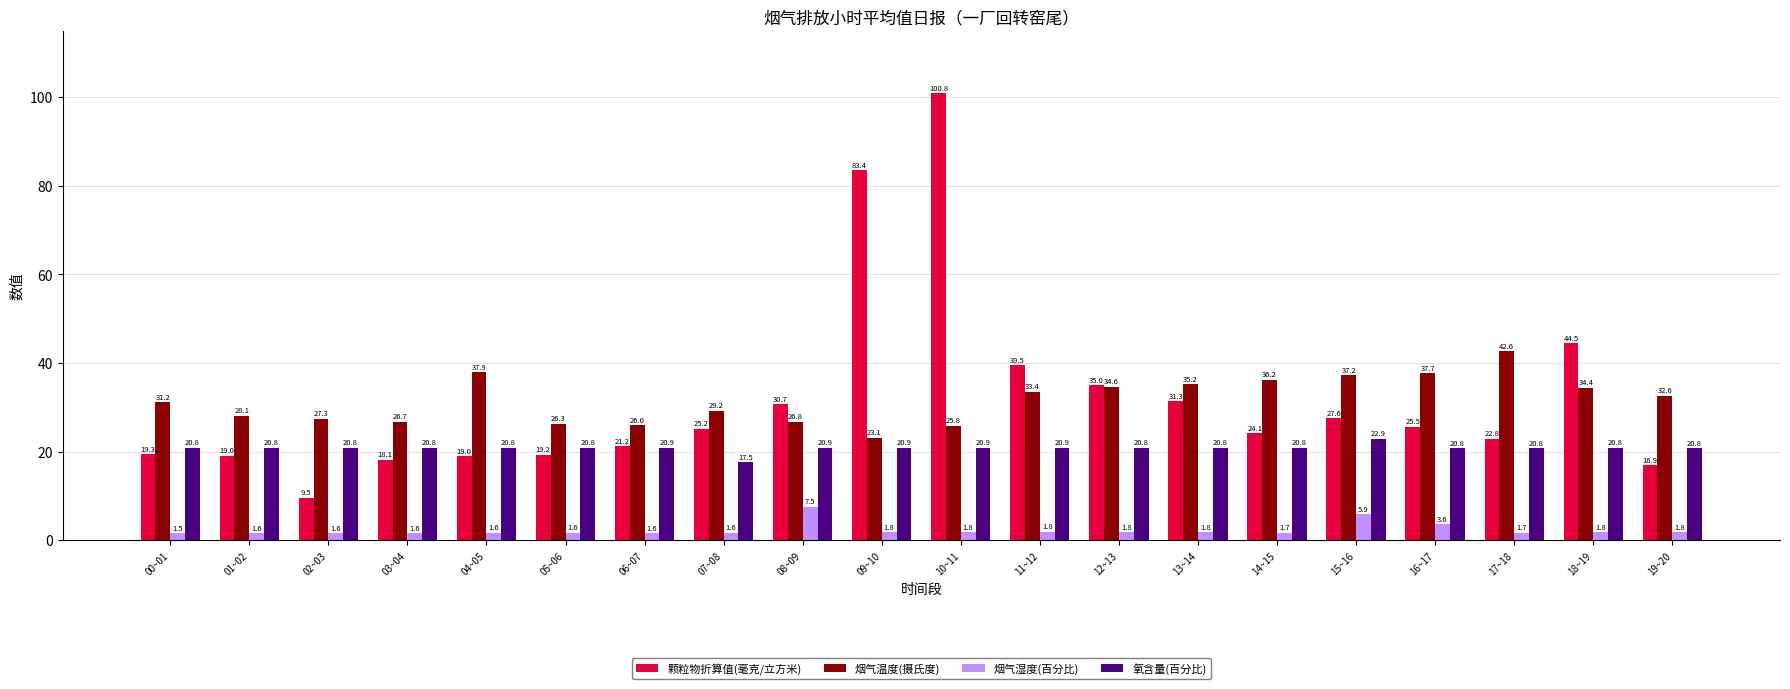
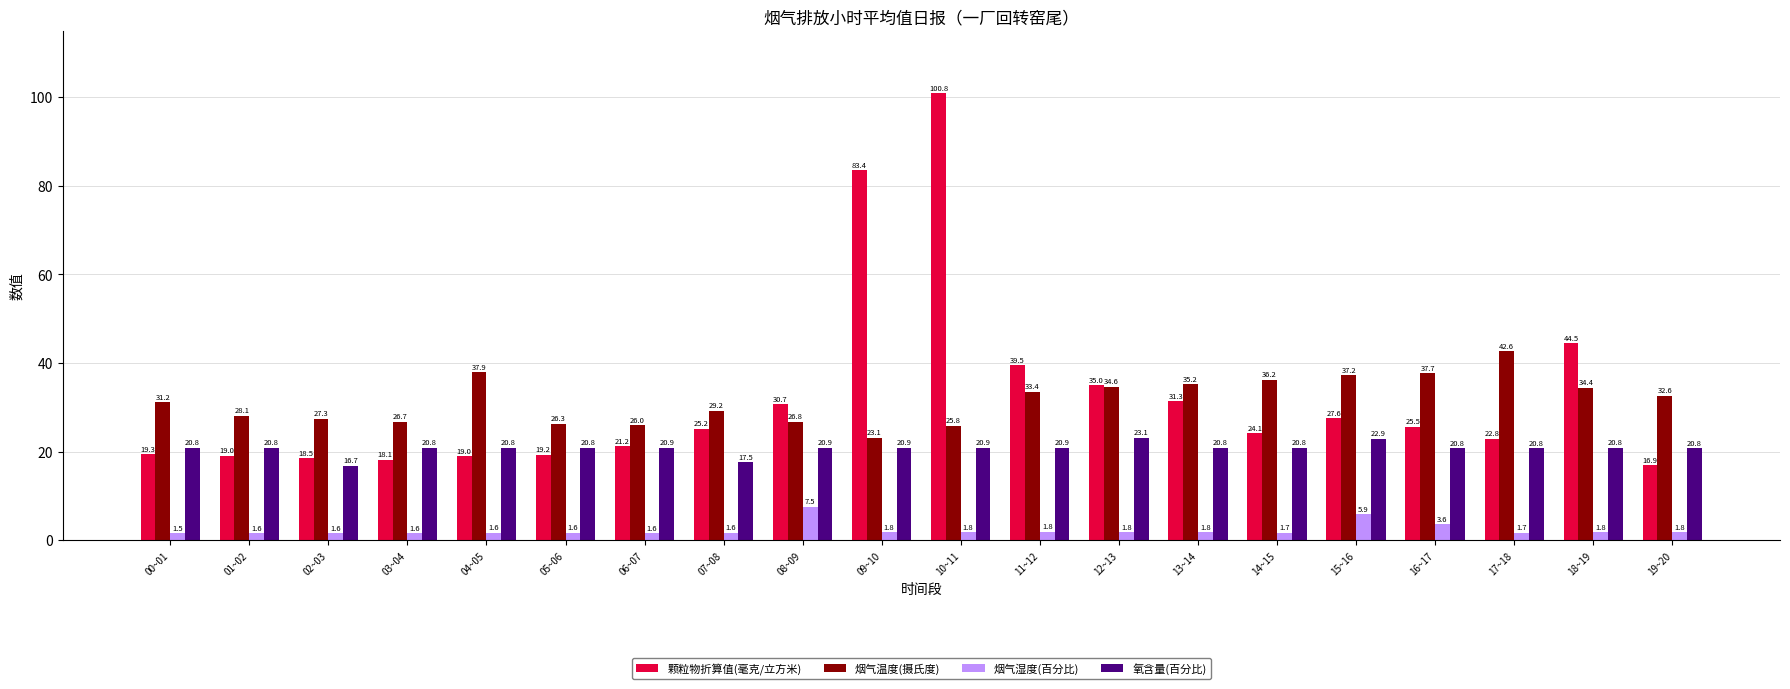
  {
    "颗粒物折算值(毫克/立方米)": {
      "00~01": 19.3,
      "01~02": 19.0,
-     "02~03": 9.5,
+     "02~03": 18.5,
      "03~04": 18.1,
      "04~05": 19.0,
      "05~06": 19.2,
      "06~07": 21.2,
      "07~08": 25.2,
      "08~09": 30.7,
      "09~10": 83.4,
      "10~11": 100.8,
      "11~12": 39.5,
      "12~13": 35.0,
      "13~14": 31.3,
      "14~15": 24.1,
      "15~16": 27.6,
      "16~17": 25.5,
      "17~18": 22.8,
      "18~19": 44.5,
      "19~20": 16.9
    },
    "烟气温度(摄氏度)": {
      "00~01": 31.2,
      "01~02": 28.1,
      "02~03": 27.3,
      "03~04": 26.7,
      "04~05": 37.9,
      "05~06": 26.3,
      "06~07": 26.0,
      "07~08": 29.2,
      "08~09": 26.8,
      "09~10": 23.1,
      "10~11": 25.8,
      "11~12": 33.4,
      "12~13": 34.6,
      "13~14": 35.2,
      "14~15": 36.2,
      "15~16": 37.2,
      "16~17": 37.7,
      "17~18": 42.6,
      "18~19": 34.4,
      "19~20": 32.6
    },
    "烟气湿度(百分比)": {
      "00~01": 1.5,
      "01~02": 1.6,
      "02~03": 1.6,
      "03~04": 1.6,
      "04~05": 1.6,
      "05~06": 1.6,
      "06~07": 1.6,
      "07~08": 1.6,
      "08~09": 7.5,
      "09~10": 1.8,
      "10~11": 1.8,
      "11~12": 1.8,
      "12~13": 1.8,
      "13~14": 1.8,
      "14~15": 1.7,
      "15~16": 5.9,
      "16~17": 3.6,
      "17~18": 1.7,
      "18~19": 1.8,
      "19~20": 1.8
    },
    "氧含量(百分比)": {
      "00~01": 20.8,
      "01~02": 20.8,
-     "02~03": 20.8,
+     "02~03": 16.7,
      "03~04": 20.8,
      "04~05": 20.8,
      "05~06": 20.8,
      "06~07": 20.9,
      "07~08": 17.5,
      "08~09": 20.9,
      "09~10": 20.9,
      "10~11": 20.9,
      "11~12": 20.9,
-     "12~13": 20.8,
+     "12~13": 23.1,
      "13~14": 20.8,
      "14~15": 20.8,
      "15~16": 22.9,
      "16~17": 20.8,
      "17~18": 20.8,
      "18~19": 20.8,
      "19~20": 20.8
    }
  }
